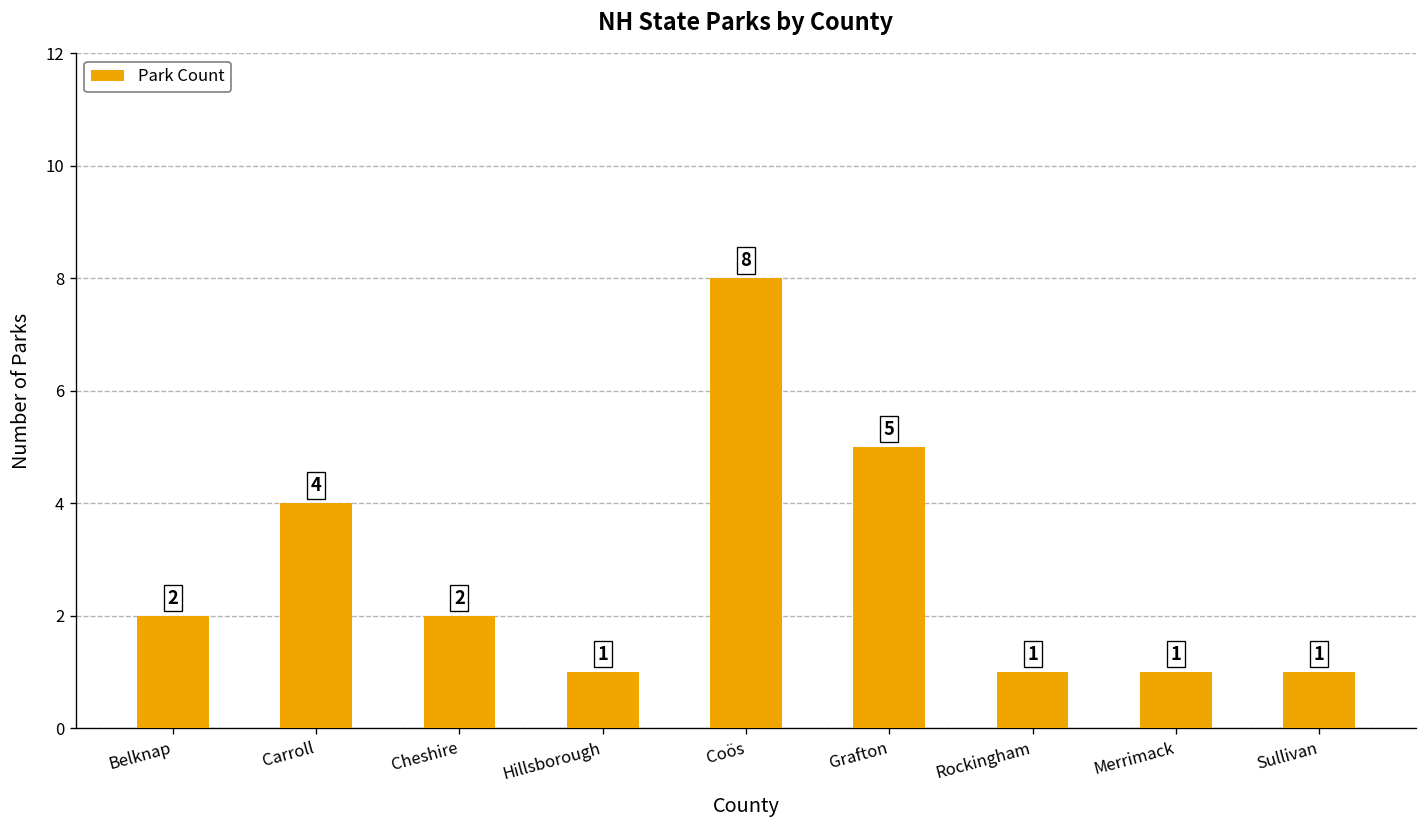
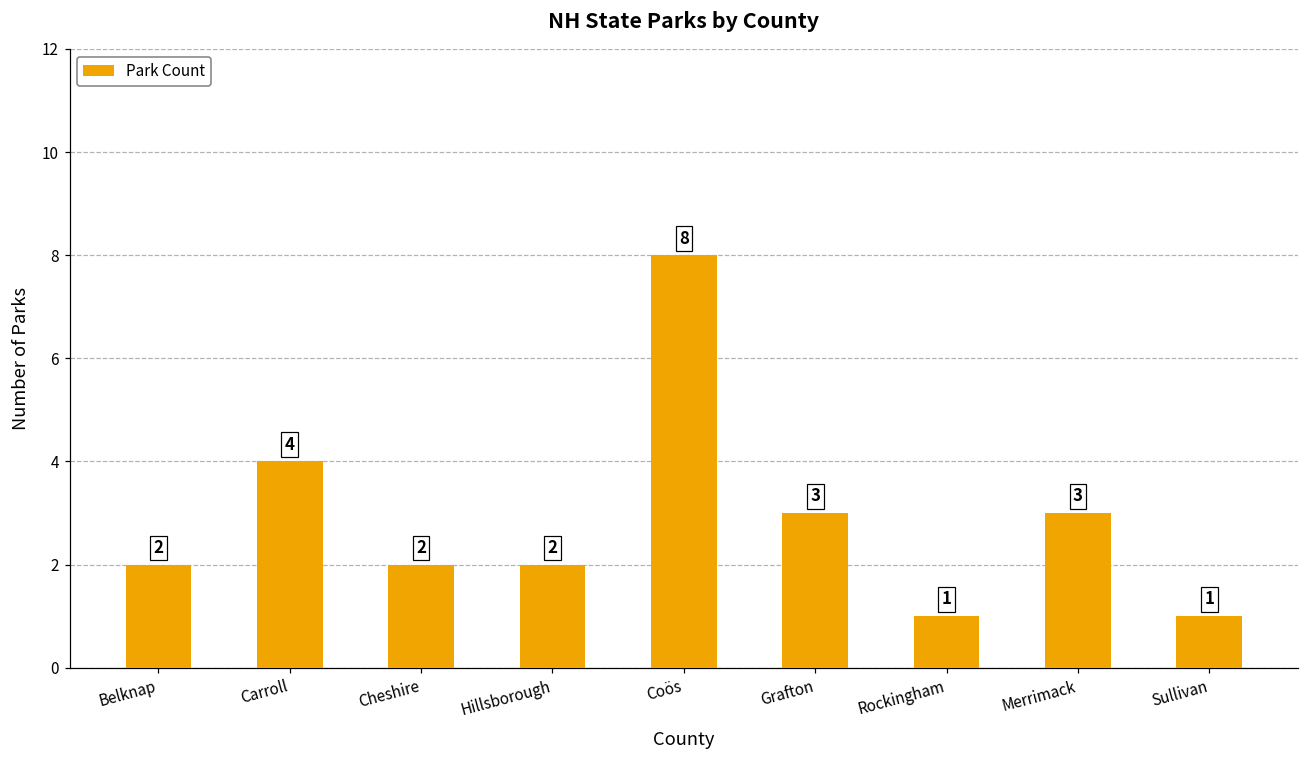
  {
-   "Hillsborough": 1,
-   "Grafton": 5,
-   "Merrimack": 1
+   "Hillsborough": 2,
+   "Grafton": 3,
+   "Merrimack": 3
  }
